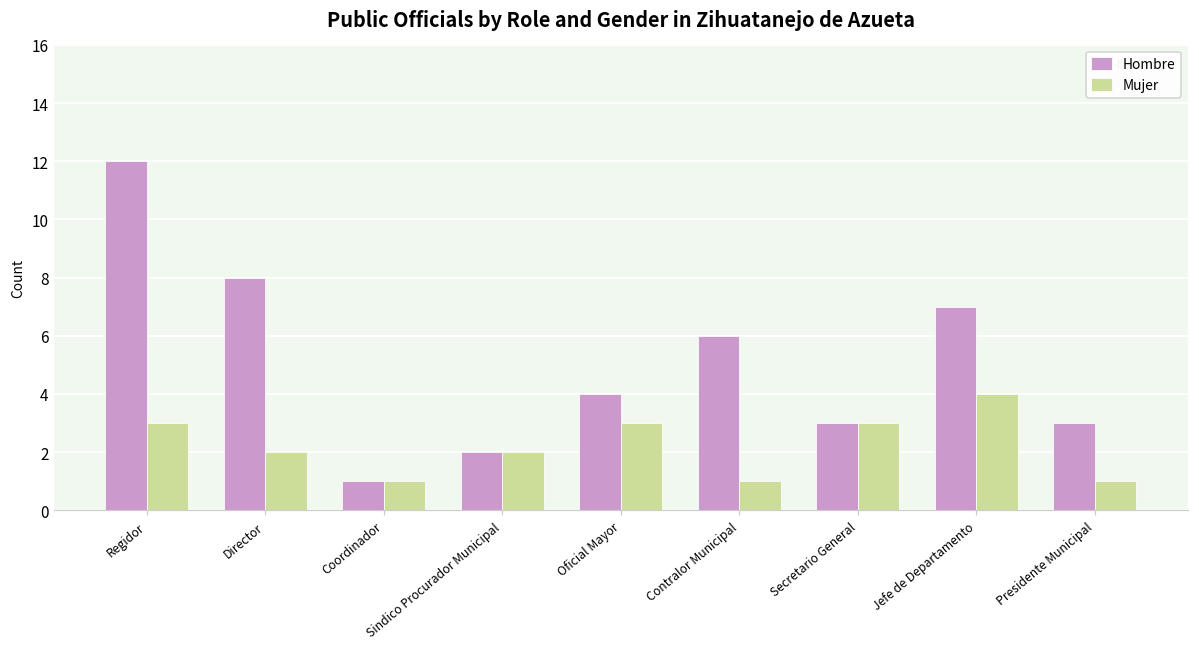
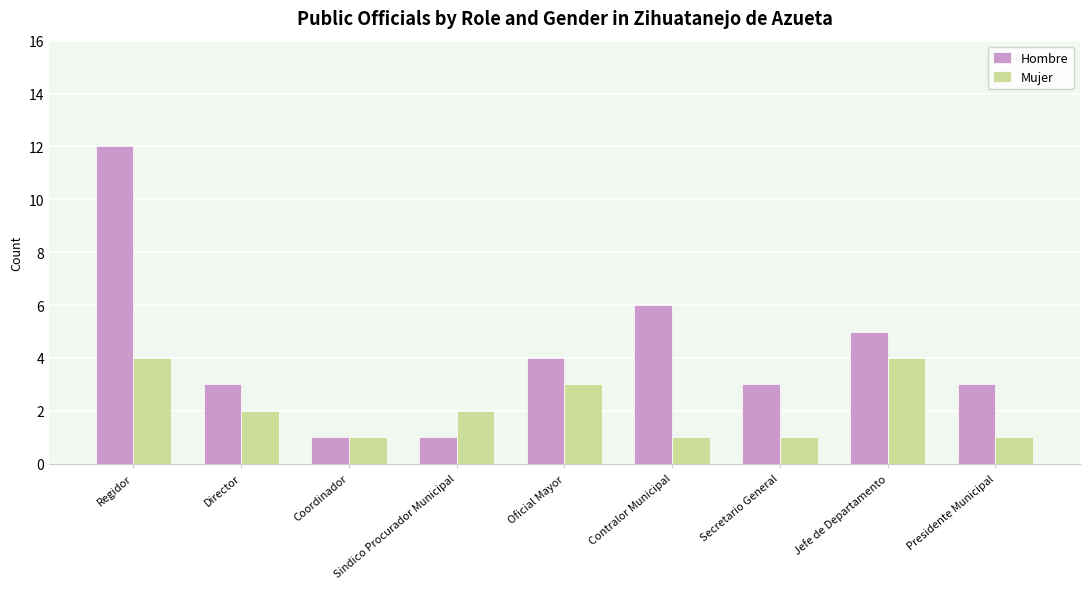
  {
    "Hombre": {
      "Regidor": 12,
-     "Director": 8,
+     "Director": 3,
      "Coordinador": 1,
-     "Sindico Procurador Municipal": 2,
+     "Sindico Procurador Municipal": 1,
      "Oficial Mayor": 4,
      "Contralor Municipal": 6,
      "Secretario General": 3,
-     "Jefe de Departamento": 7,
+     "Jefe de Departamento": 5,
      "Presidente Municipal": 3
    },
    "Mujer": {
-     "Regidor": 3,
+     "Regidor": 4,
      "Director": 2,
      "Coordinador": 1,
      "Sindico Procurador Municipal": 2,
      "Oficial Mayor": 3,
      "Contralor Municipal": 1,
-     "Secretario General": 3,
+     "Secretario General": 1,
      "Jefe de Departamento": 4,
      "Presidente Municipal": 1
    }
  }
